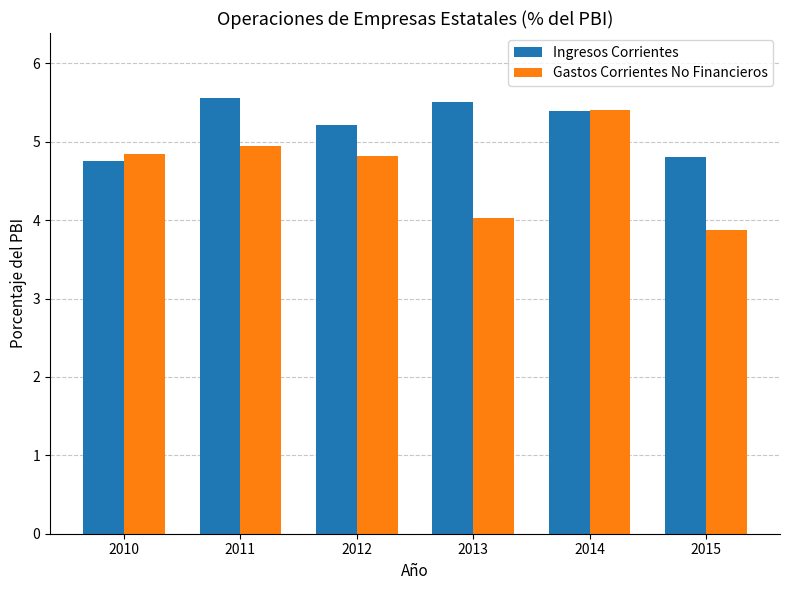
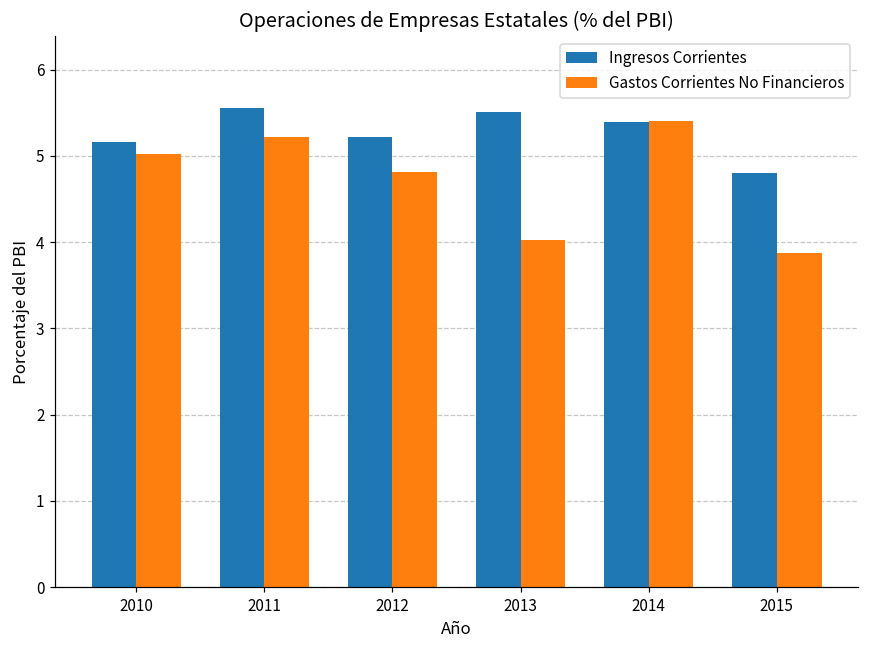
  {
    "Ingresos Corrientes": {
-     "2010": 4.8,
+     "2010": 5.2,
      "2011": 5.6,
      "2012": 5.2,
      "2013": 5.5,
      "2014": 5.4,
      "2015": 4.8
    },
    "Gastos Corrientes No Financieros": {
-     "2010": 4.8,
-     "2011": 4.9,
+     "2010": 5.0,
+     "2011": 5.2,
      "2012": 4.8,
      "2013": 4.0,
      "2014": 5.4,
      "2015": 3.9
    }
  }
